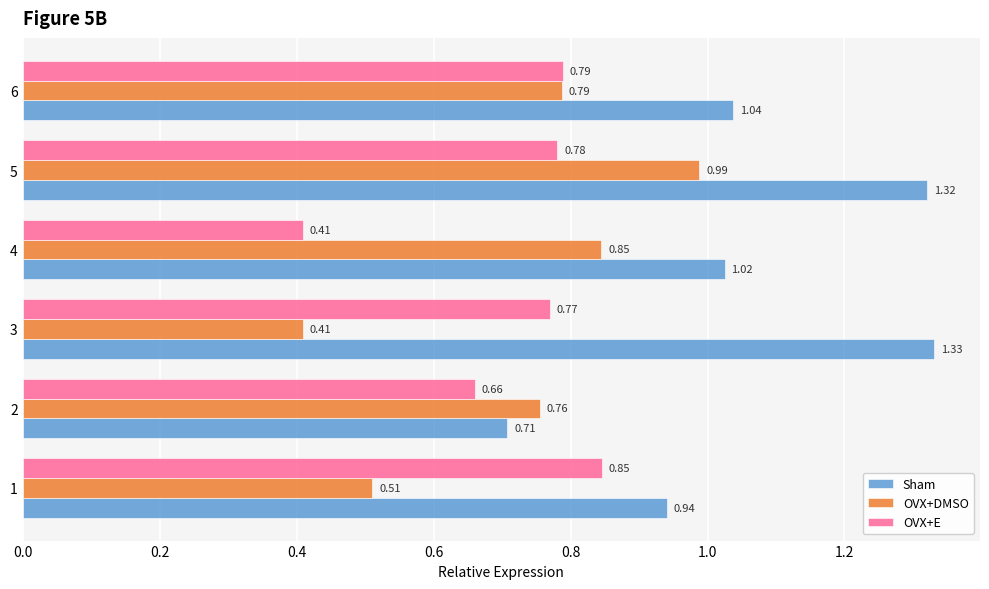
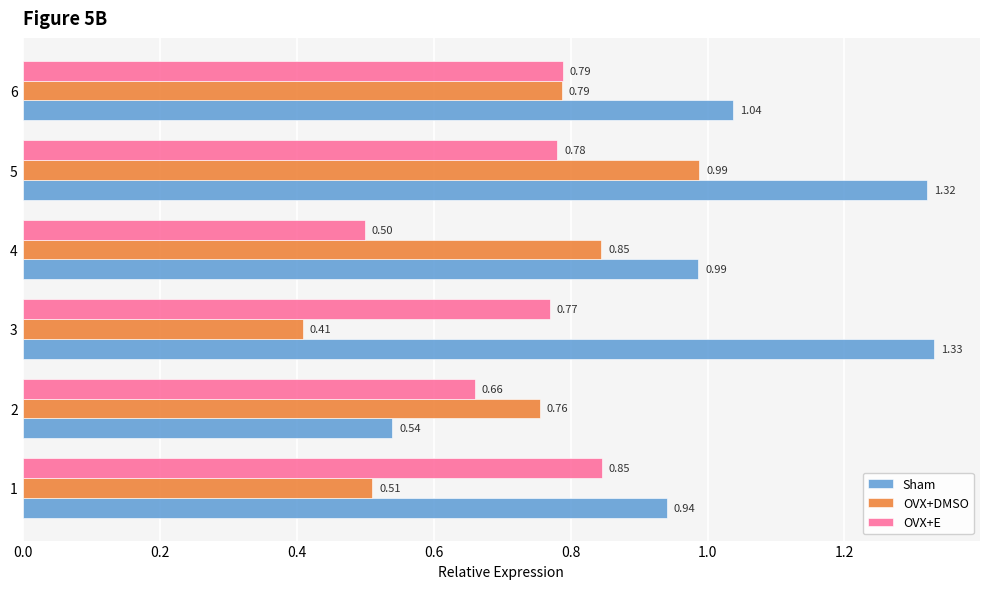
  {
    "Sham": {
      "6": 1.04,
      "5": 1.32,
-     "4": 1.02,
+     "4": 0.99,
      "3": 1.33,
-     "2": 0.71,
+     "2": 0.54,
      "1": 0.94
    },
    "OVX+DMSO": {
      "6": 0.79,
      "5": 0.99,
      "4": 0.85,
      "3": 0.41,
      "2": 0.76,
      "1": 0.51
    },
    "OVX+E": {
      "6": 0.79,
      "5": 0.78,
-     "4": 0.41,
+     "4": 0.50,
      "3": 0.77,
      "2": 0.66,
      "1": 0.85
    }
  }
